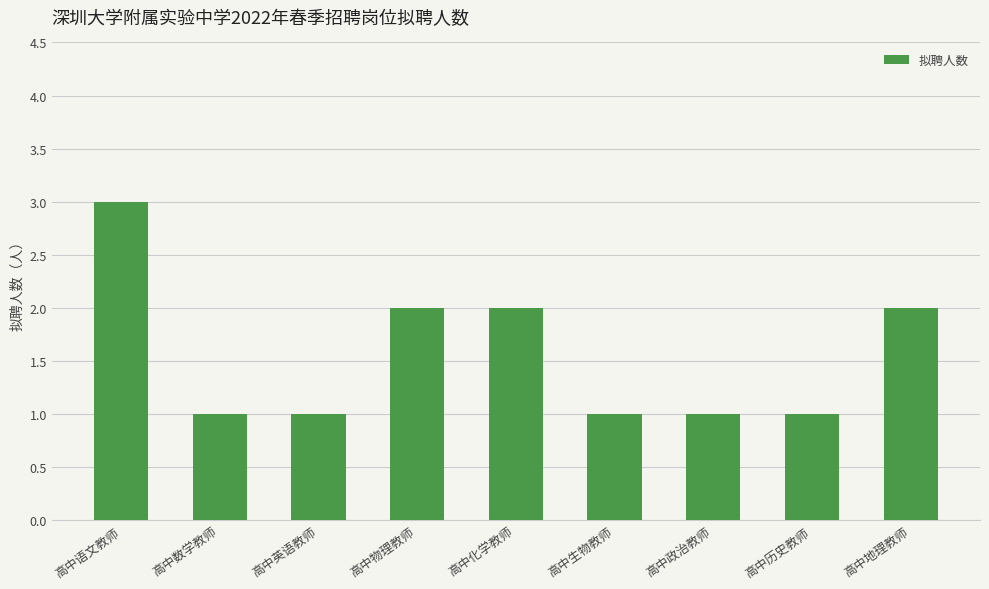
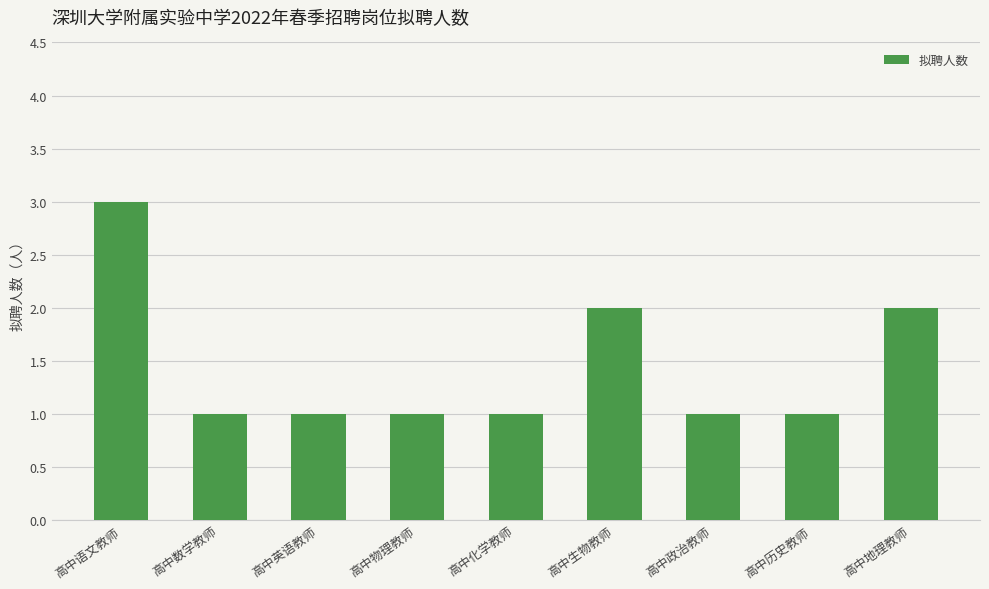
  {
    "高中语文教师": 3,
    "高中数学教师": 1,
    "高中英语教师": 1,
-   "高中物理教师": 2,
-   "高中化学教师": 2,
-   "高中生物教师": 1,
+   "高中物理教师": 1,
+   "高中化学教师": 1,
+   "高中生物教师": 2,
    "高中政治教师": 1,
    "高中历史教师": 1,
    "高中地理教师": 2
  }
